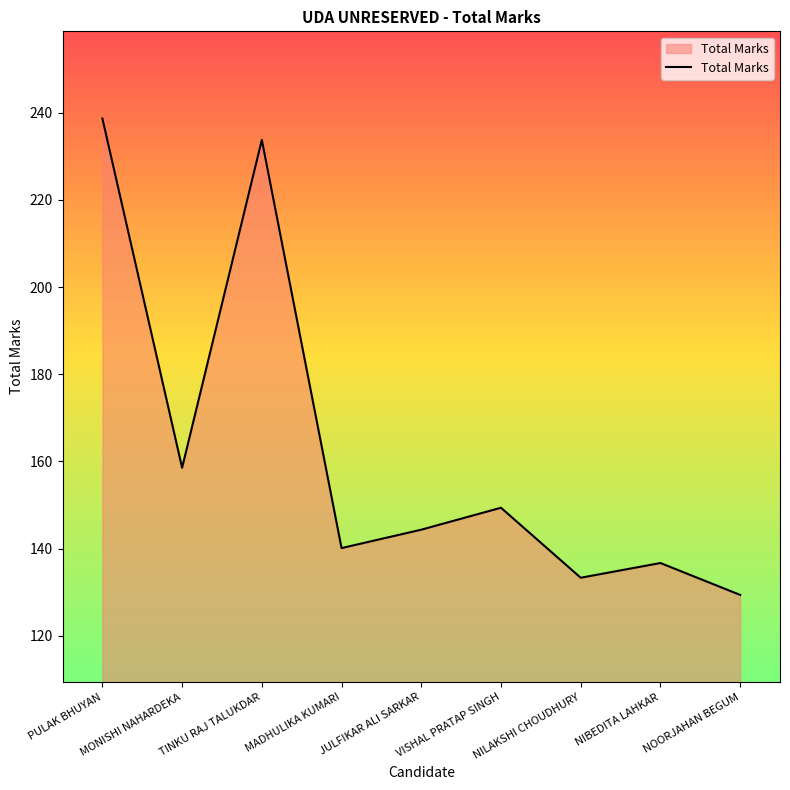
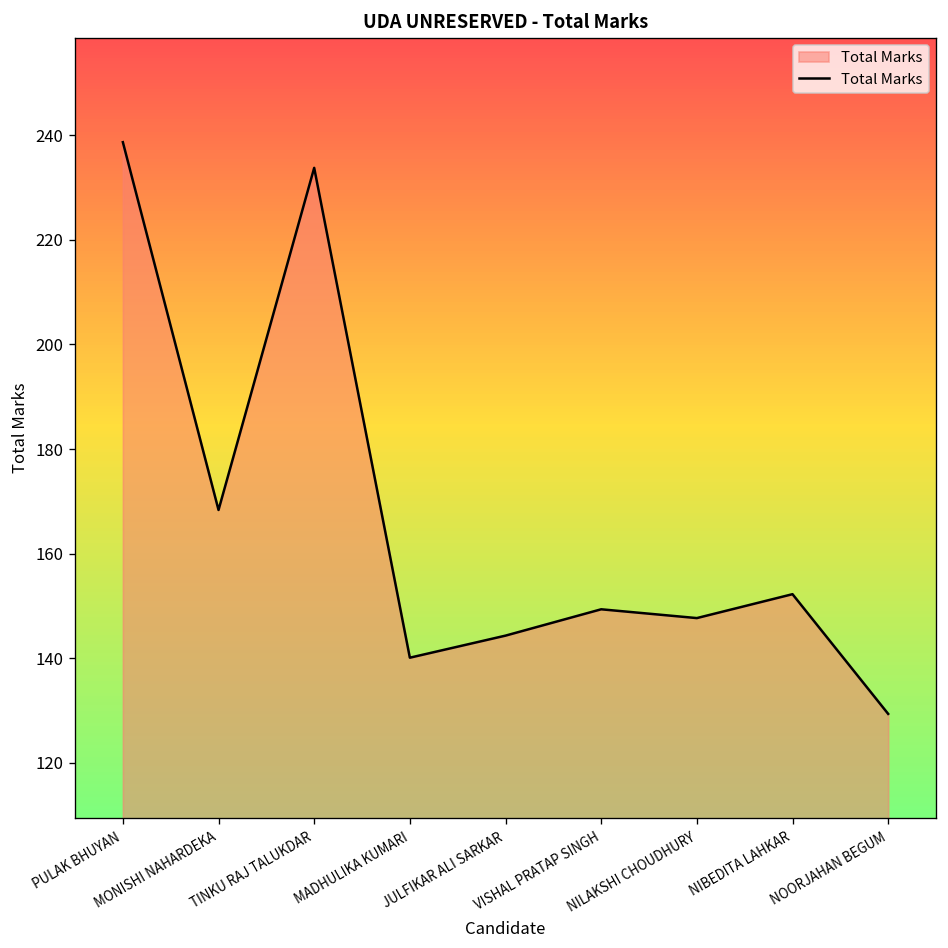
  {
    "PULAK BHUYAN": 239,
-   "MONISHI NAHARDEKA": 159,
+   "MONISHI NAHARDEKA": 168,
    "TINKU RAJ TALUKDAR": 234,
    "MADHULIKA KUMARI": 140,
    "JULFIKAR ALI SARKAR": 144,
    "VISHAL PRATAP SINGH": 149,
-   "NILAKSHI CHOUDHURY": 133,
-   "NIBEDITA LAHKAR": 137,
+   "NILAKSHI CHOUDHURY": 148,
+   "NIBEDITA LAHKAR": 152,
    "NOORJAHAN BEGUM": 129
  }
